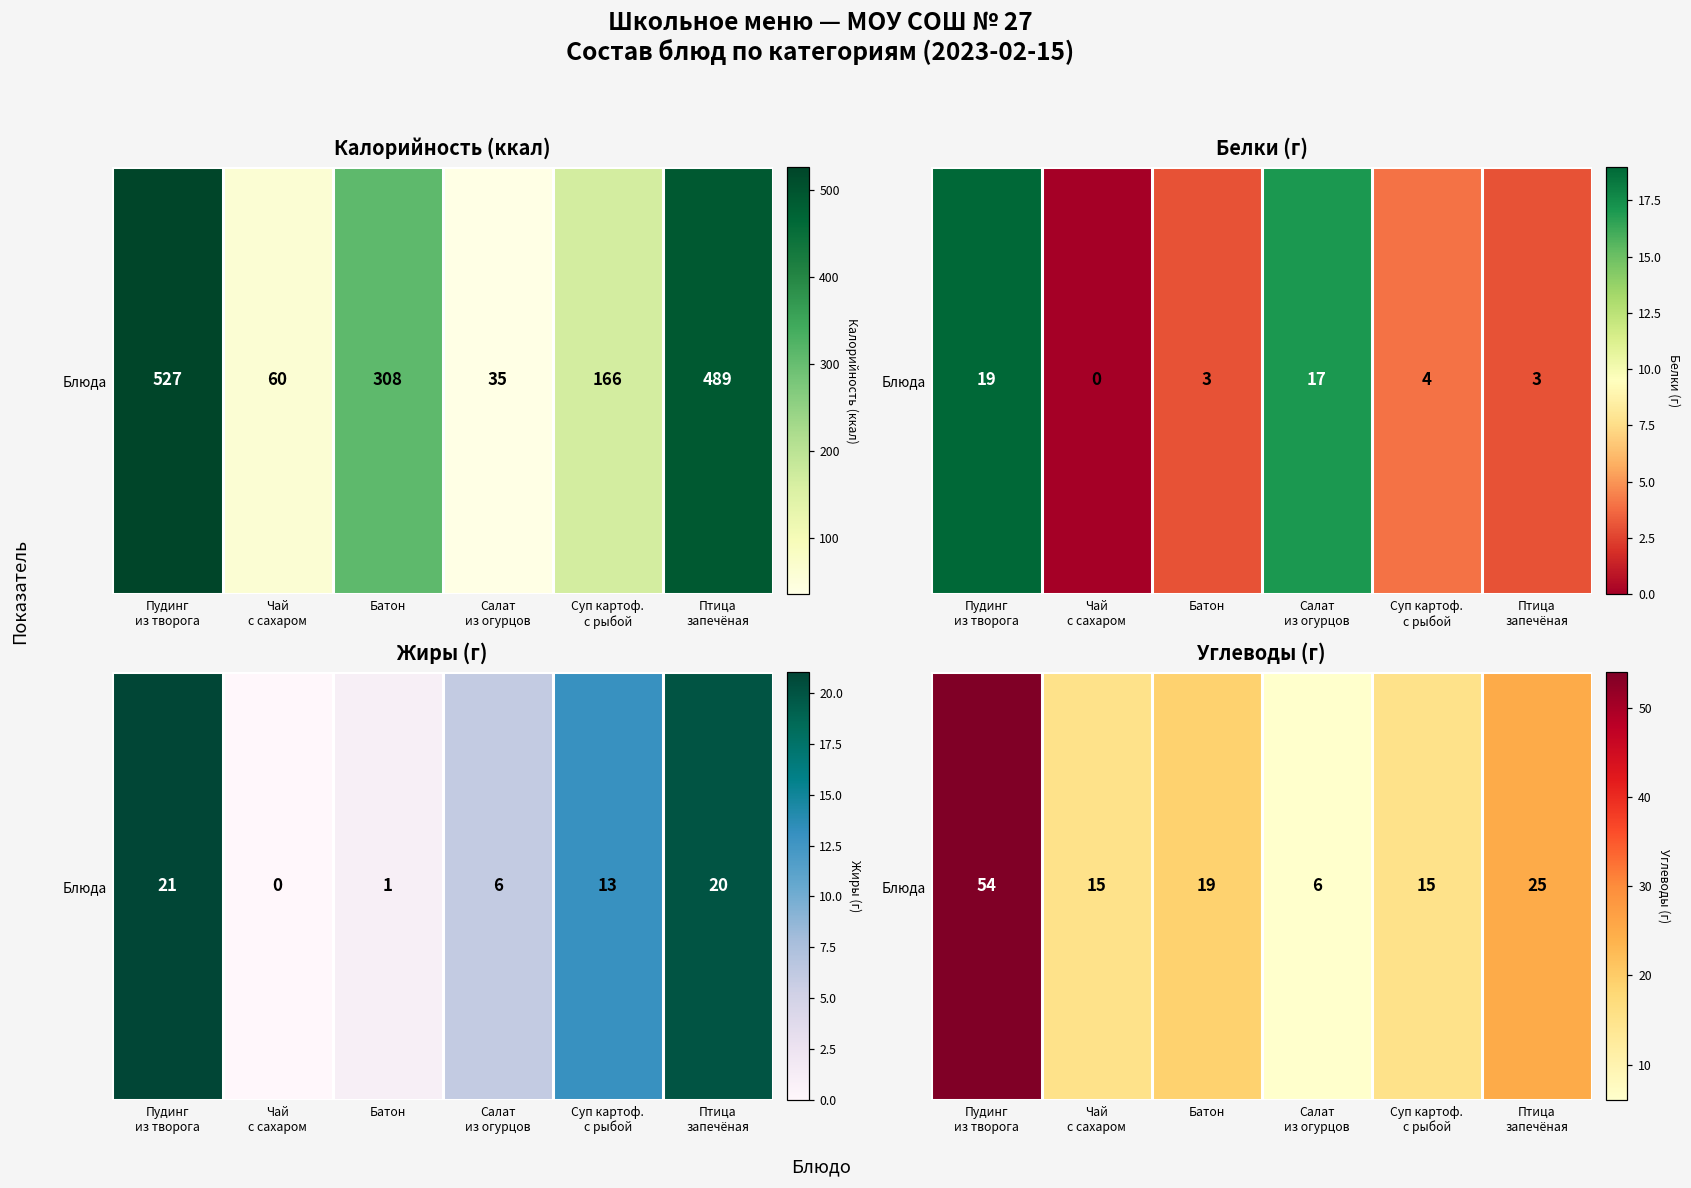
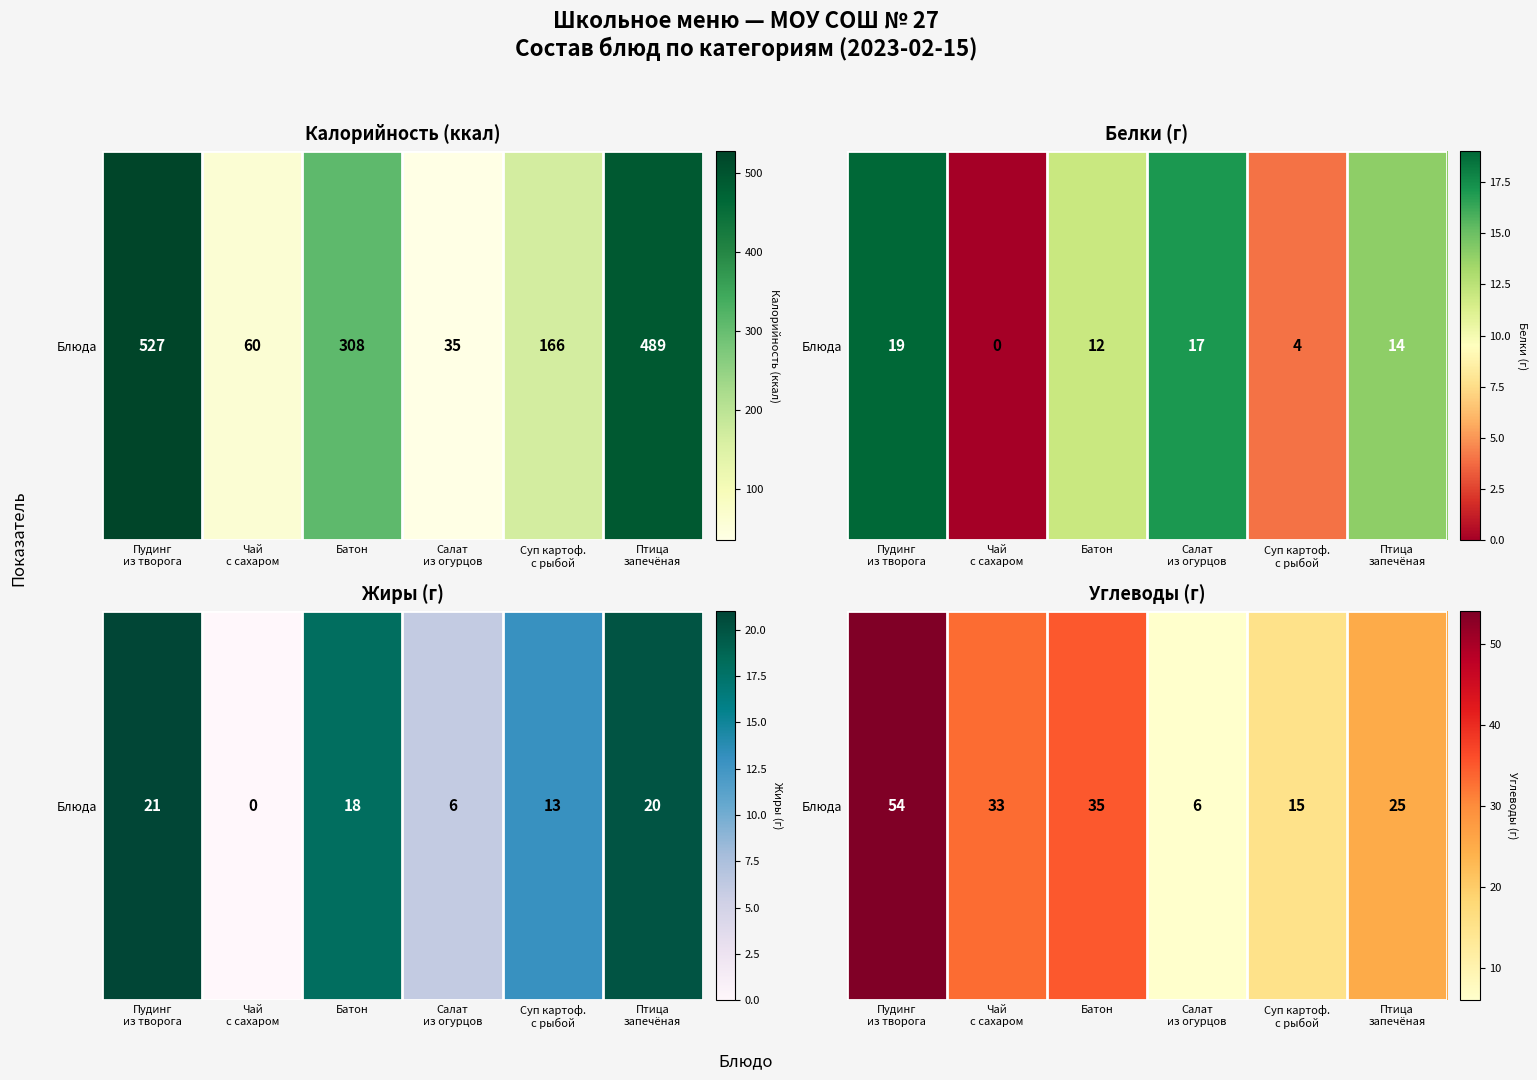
  {
    "Калорийность (ккал)": {
      "Блюда": {
        "Пудинг из творога": 527,
        "Чай с сахаром": 60,
        "Батон": 308,
        "Салат из огурцов": 35,
        "Суп картоф. с рыбой": 166,
        "Птица запечёная": 489
      }
    },
    "Белки (г)": {
      "Блюда": {
        "Пудинг из творога": 19,
        "Чай с сахаром": 0,
-       "Батон": 3,
+       "Батон": 12,
        "Салат из огурцов": 17,
        "Суп картоф. с рыбой": 4,
-       "Птица запечёная": 3
+       "Птица запечёная": 14
      }
    },
    "Жиры (г)": {
      "Блюда": {
        "Пудинг из творога": 21,
        "Чай с сахаром": 0,
-       "Батон": 1,
+       "Батон": 18,
        "Салат из огурцов": 6,
        "Суп картоф. с рыбой": 13,
        "Птица запечёная": 20
      }
    },
    "Углеводы (г)": {
      "Блюда": {
        "Пудинг из творога": 54,
-       "Чай с сахаром": 15,
-       "Батон": 19,
+       "Чай с сахаром": 33,
+       "Батон": 35,
        "Салат из огурцов": 6,
        "Суп картоф. с рыбой": 15,
        "Птица запечёная": 25
      }
    }
  }
